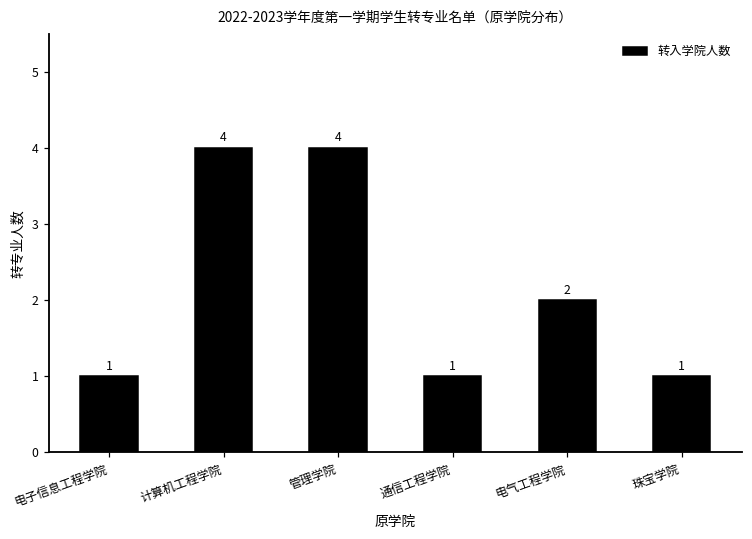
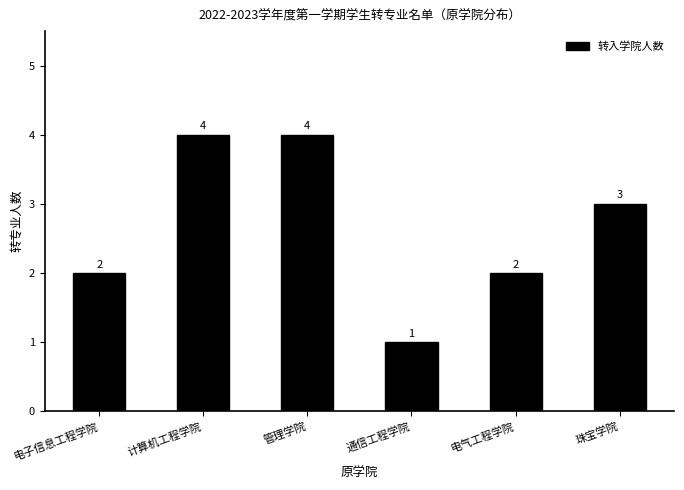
  {
-   "电子信息工程学院": 1,
+   "电子信息工程学院": 2,
    "计算机工程学院": 4,
    "管理学院": 4,
    "通信工程学院": 1,
    "电气工程学院": 2,
-   "珠宝学院": 1
+   "珠宝学院": 3
  }
